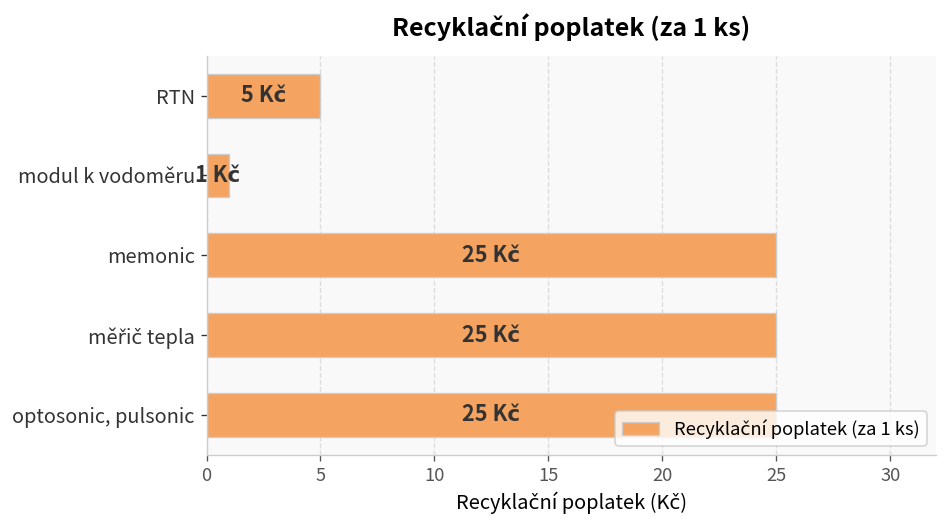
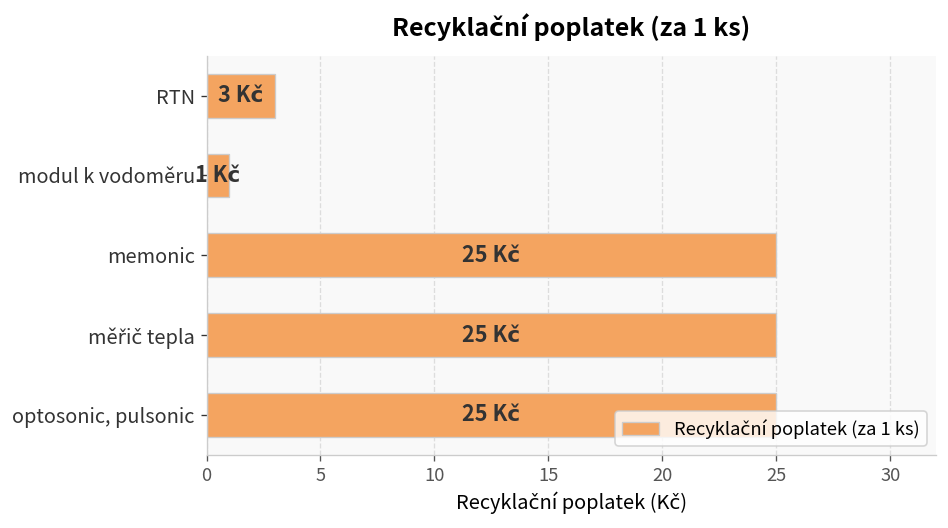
  {
-   "RTN": 5,
+   "RTN": 3,
    "modul k vodoměru": 1,
    "memonic": 25,
    "měřič tepla": 25
  }
